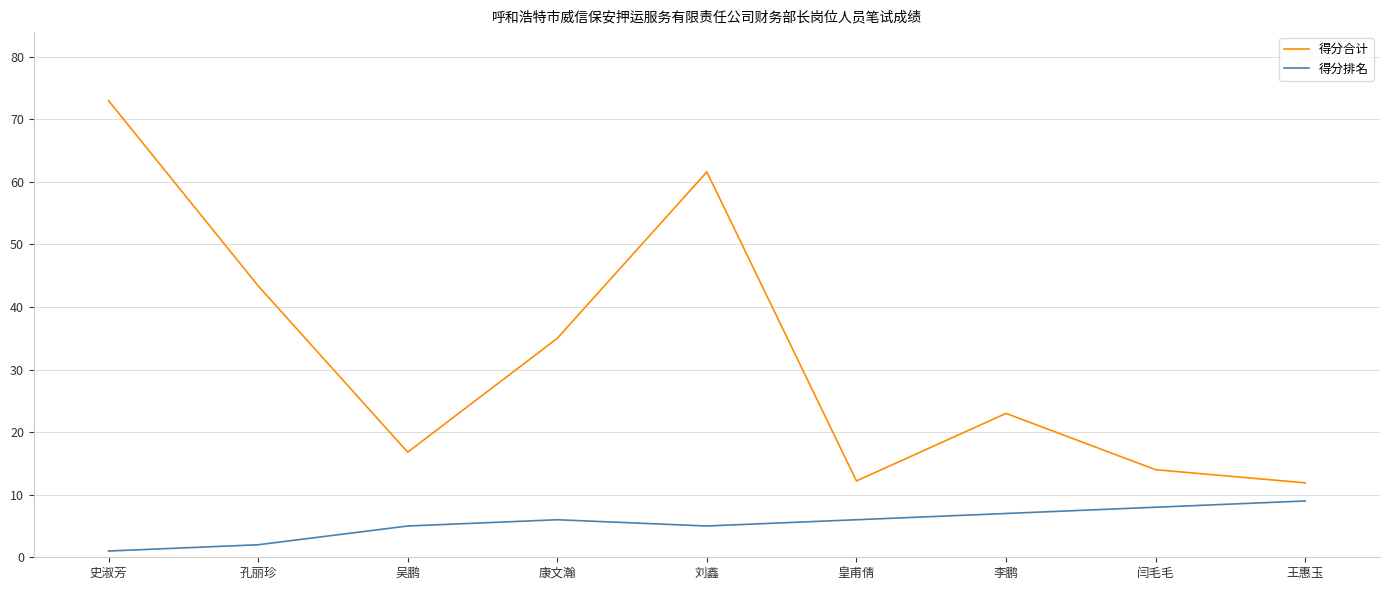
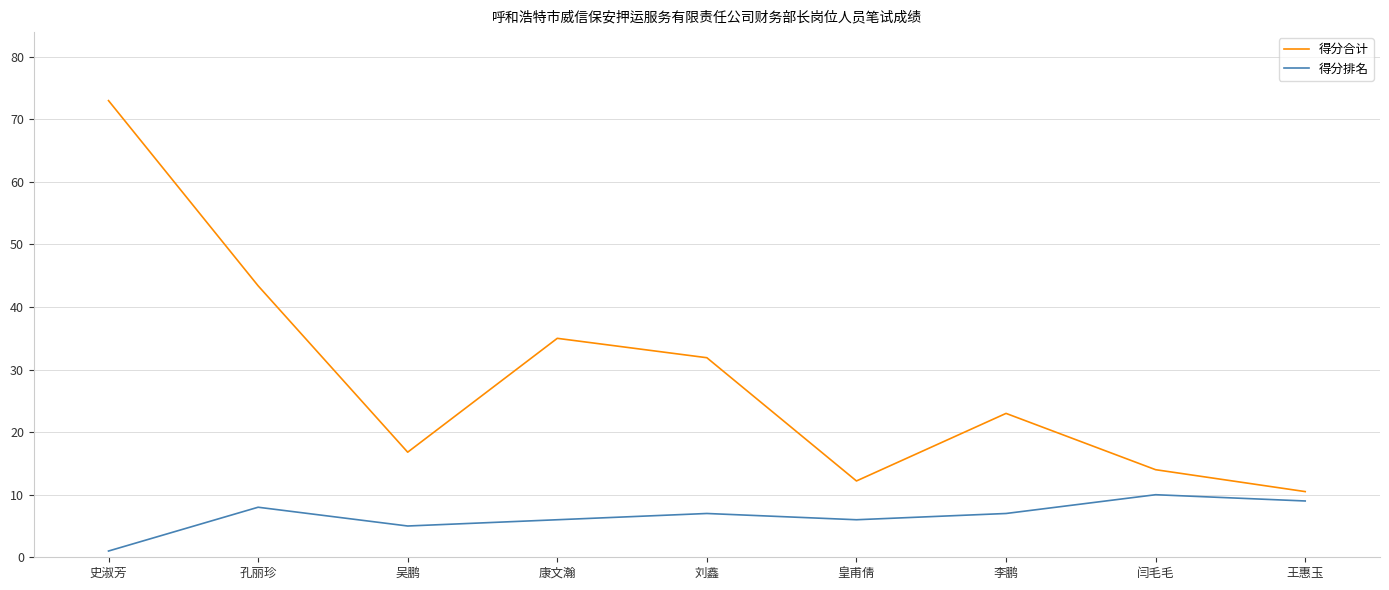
  {
    "得分合计": {
      "史淑芳": 73,
      "孔丽珍": 43,
      "吴鹏": 17,
      "康文瀚": 35,
-     "刘鑫": 62,
+     "刘鑫": 32,
      "皇甫倩": 12,
      "李鹏": 23,
      "闫毛毛": 14,
-     "王惠玉": 12
+     "王惠玉": 11
    },
    "得分排名": {
      "史淑芳": 1,
-     "孔丽珍": 2,
+     "孔丽珍": 8,
      "吴鹏": 5,
      "康文瀚": 6,
-     "刘鑫": 5,
+     "刘鑫": 7,
      "皇甫倩": 6,
      "李鹏": 7,
-     "闫毛毛": 8,
+     "闫毛毛": 10,
      "王惠玉": 9
    }
  }
